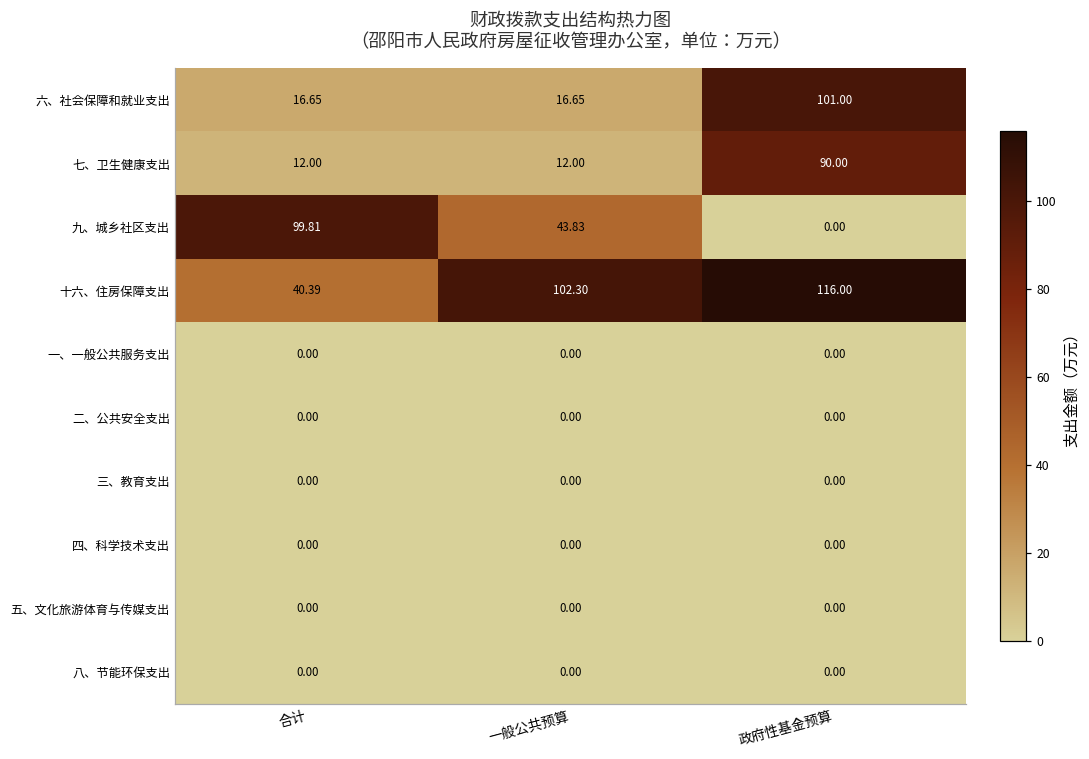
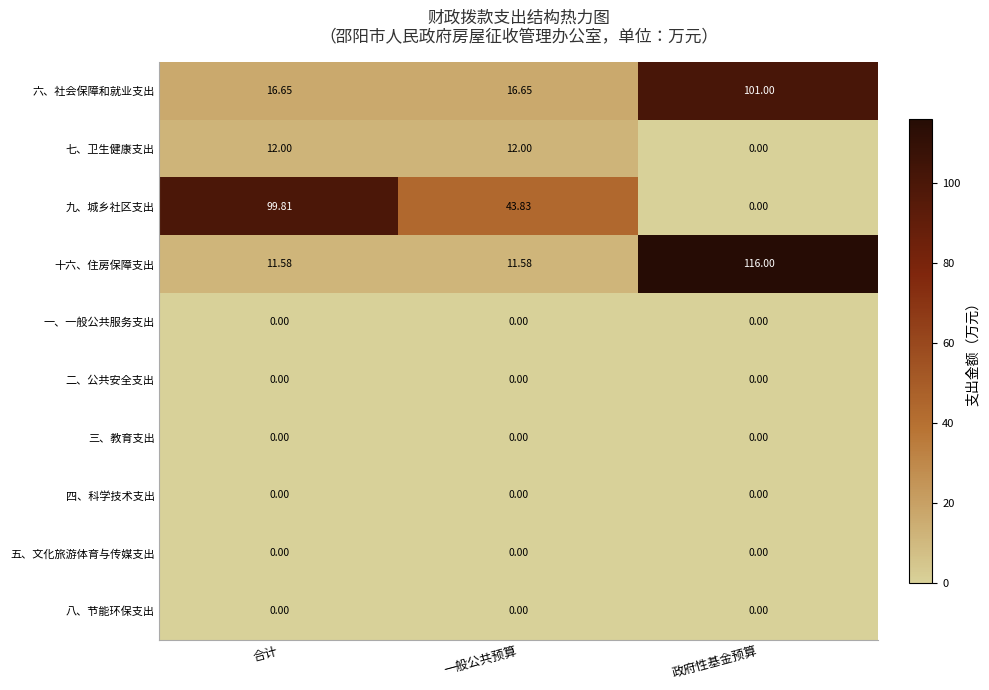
  {
    "六、社会保障和就业支出": {
      "合计": 16.65,
      "一般公共预算": 16.65,
      "政府性基金预算": 101.00
    },
    "七、卫生健康支出": {
      "合计": 12.00,
      "一般公共预算": 12.00,
-     "政府性基金预算": 90.00
+     "政府性基金预算": 0.00
    },
    "九、城乡社区支出": {
      "合计": 99.81,
      "一般公共预算": 43.83,
      "政府性基金预算": 0.00
    },
    "十六、住房保障支出": {
-     "合计": 40.39,
-     "一般公共预算": 102.30,
+     "合计": 11.58,
+     "一般公共预算": 11.58,
      "政府性基金预算": 116.00
    },
    "一、一般公共服务支出": {
      "合计": 0.00,
      "一般公共预算": 0.00,
      "政府性基金预算": 0.00
    },
    "二、公共安全支出": {
      "合计": 0.00,
      "一般公共预算": 0.00,
      "政府性基金预算": 0.00
    },
    "三、教育支出": {
      "合计": 0.00,
      "一般公共预算": 0.00,
      "政府性基金预算": 0.00
    },
    "四、科学技术支出": {
      "合计": 0.00,
      "一般公共预算": 0.00,
      "政府性基金预算": 0.00
    },
    "五、文化旅游体育与传媒支出": {
      "合计": 0.00,
      "一般公共预算": 0.00,
      "政府性基金预算": 0.00
    },
    "八、节能环保支出": {
      "合计": 0.00,
      "一般公共预算": 0.00,
      "政府性基金预算": 0.00
    }
  }
